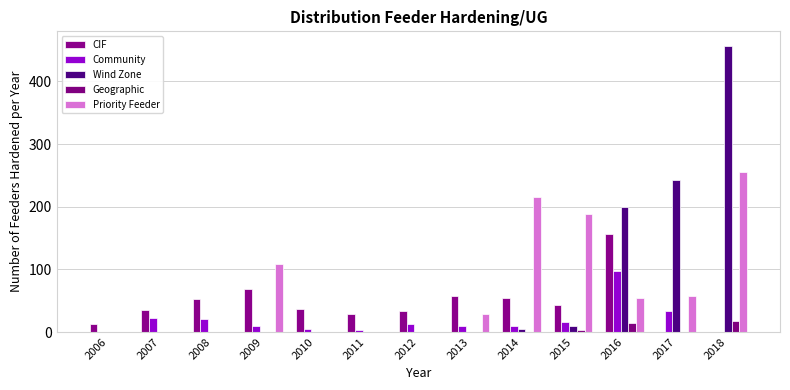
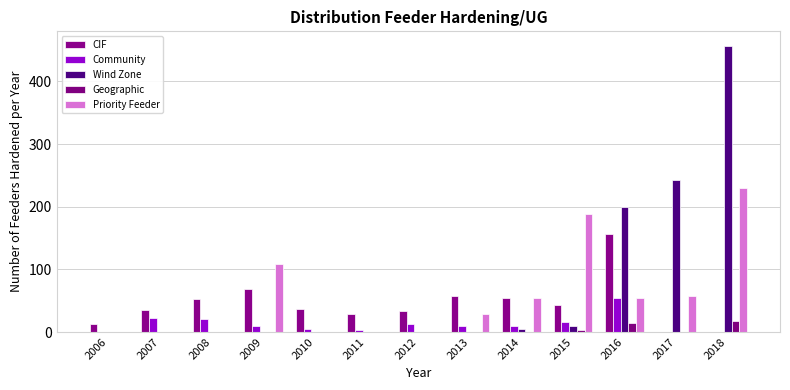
  {
    "Community": {
      "2006": 0,
      "2007": 20,
      "2008": 20,
      "2009": 10,
      "2010": 10,
      "2011": 0,
      "2012": 10,
      "2013": 10,
      "2014": 10,
      "2015": 20,
-     "2016": 100,
-     "2017": 30,
+     "2016": 60,
+     "2017": 0,
      "2018": 0
    },
    "Priority Feeder": {
      "2006": 0,
      "2007": 0,
      "2008": 0,
      "2009": 110,
      "2010": 0,
      "2011": 0,
      "2012": 0,
      "2013": 30,
-     "2014": 220,
+     "2014": 60,
      "2015": 190,
      "2016": 60,
      "2017": 60,
-     "2018": 260
+     "2018": 230
    }
  }
